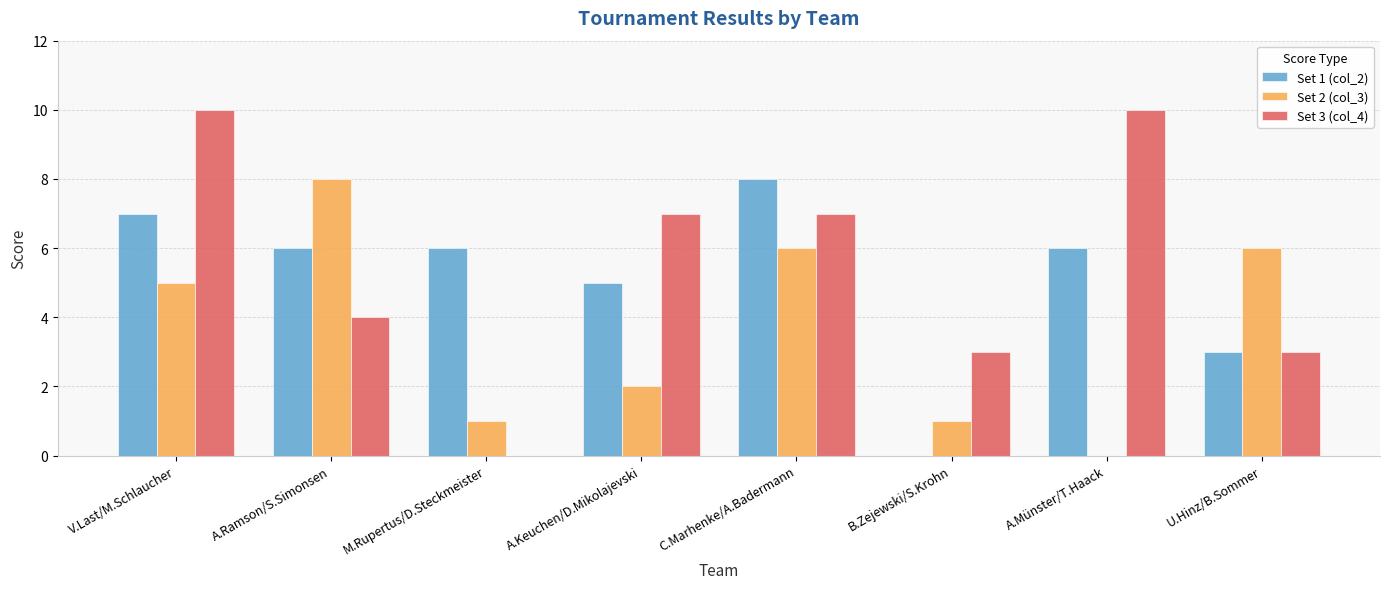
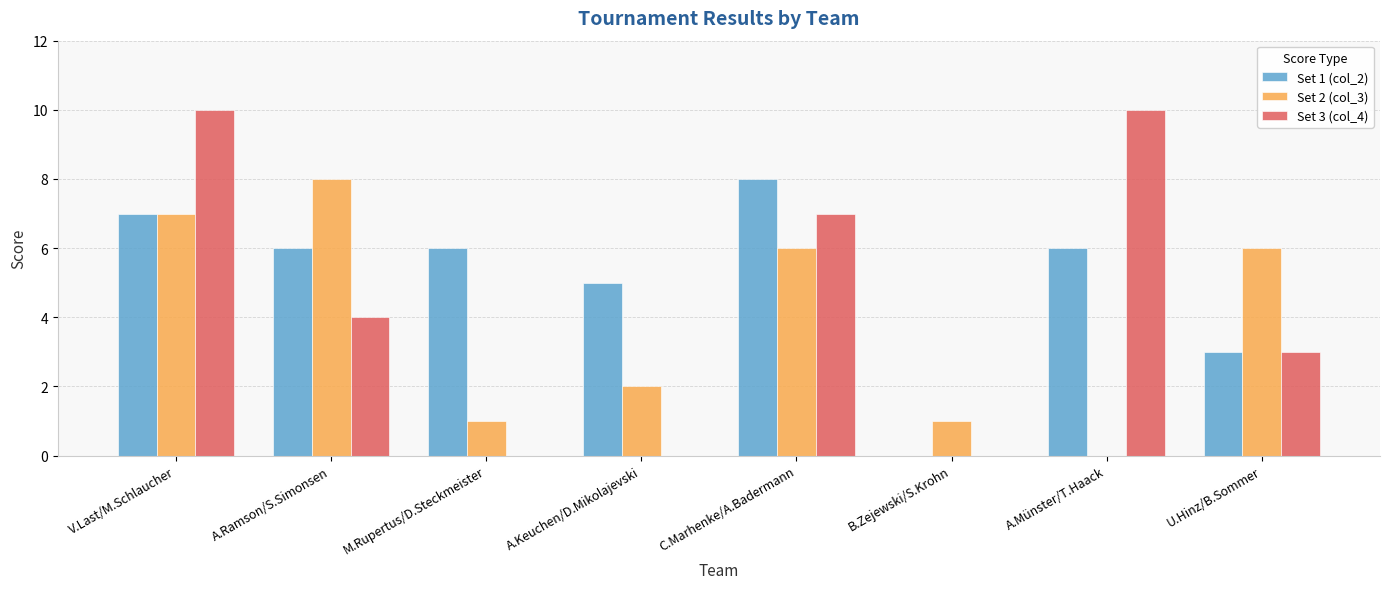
  {
    "Set 1 (col_2)": {
      "V.Last/M.Schlaucher": 7,
      "A.Ramson/S.Simonsen": 6,
      "M.Rupertus/D.Steckmeister": 6,
      "A.Keuchen/D.Mikolajevski": 5,
      "C.Marhenke/A.Badermann": 8,
      "B.Zejewski/S.Krohn": 0,
      "A.Münster/T.Haack": 6,
      "U.Hinz/B.Sommer": 3
    },
    "Set 2 (col_3)": {
-     "V.Last/M.Schlaucher": 5,
+     "V.Last/M.Schlaucher": 7,
      "A.Ramson/S.Simonsen": 8,
      "M.Rupertus/D.Steckmeister": 1,
      "A.Keuchen/D.Mikolajevski": 2,
      "C.Marhenke/A.Badermann": 6,
      "B.Zejewski/S.Krohn": 1,
      "A.Münster/T.Haack": 0,
      "U.Hinz/B.Sommer": 6
    },
    "Set 3 (col_4)": {
      "V.Last/M.Schlaucher": 10,
      "A.Ramson/S.Simonsen": 4,
      "M.Rupertus/D.Steckmeister": 0,
-     "A.Keuchen/D.Mikolajevski": 7,
+     "A.Keuchen/D.Mikolajevski": 0,
      "C.Marhenke/A.Badermann": 7,
-     "B.Zejewski/S.Krohn": 3,
+     "B.Zejewski/S.Krohn": 0,
      "A.Münster/T.Haack": 10,
      "U.Hinz/B.Sommer": 3
    }
  }
